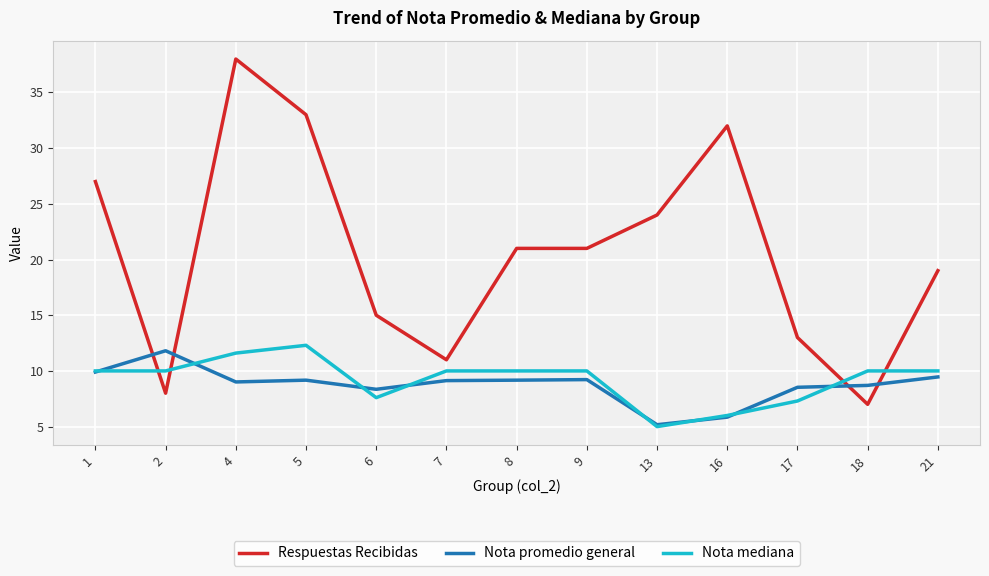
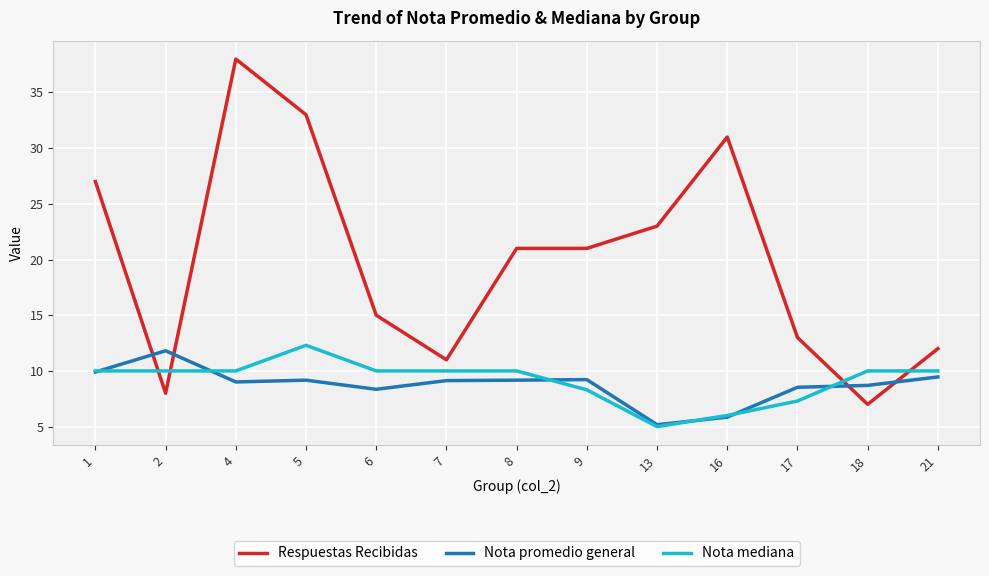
  {
    "Respuestas Recibidas": {
      "1": 27,
      "2": 8,
      "4": 38,
      "5": 33,
      "6": 15,
      "7": 11,
      "8": 21,
      "9": 21,
-     "13": 24,
-     "16": 32,
+     "13": 23,
+     "16": 31,
      "17": 13,
      "18": 7,
-     "21": 19
+     "21": 12
    },
    "Nota promedio general": {
      "2": 11.8,
      "4": 9.0,
      "5": 9.2,
      "6": 8.4,
      "7": 9.1,
      "8": 9.2,
      "9": 9.2,
      "17": 8.5,
      "18": 8.7,
      "21": 9.5
    },
    "Nota mediana": {
      "2": 10.0,
-     "4": 11.6,
+     "4": 10.0,
      "5": 12.3,
-     "6": 7.6,
+     "6": 10.0,
      "7": 10.0,
      "8": 10.0,
-     "9": 10.0,
+     "9": 8.3,
      "17": 7.3,
      "18": 10.0,
      "21": 10.0
    }
  }
